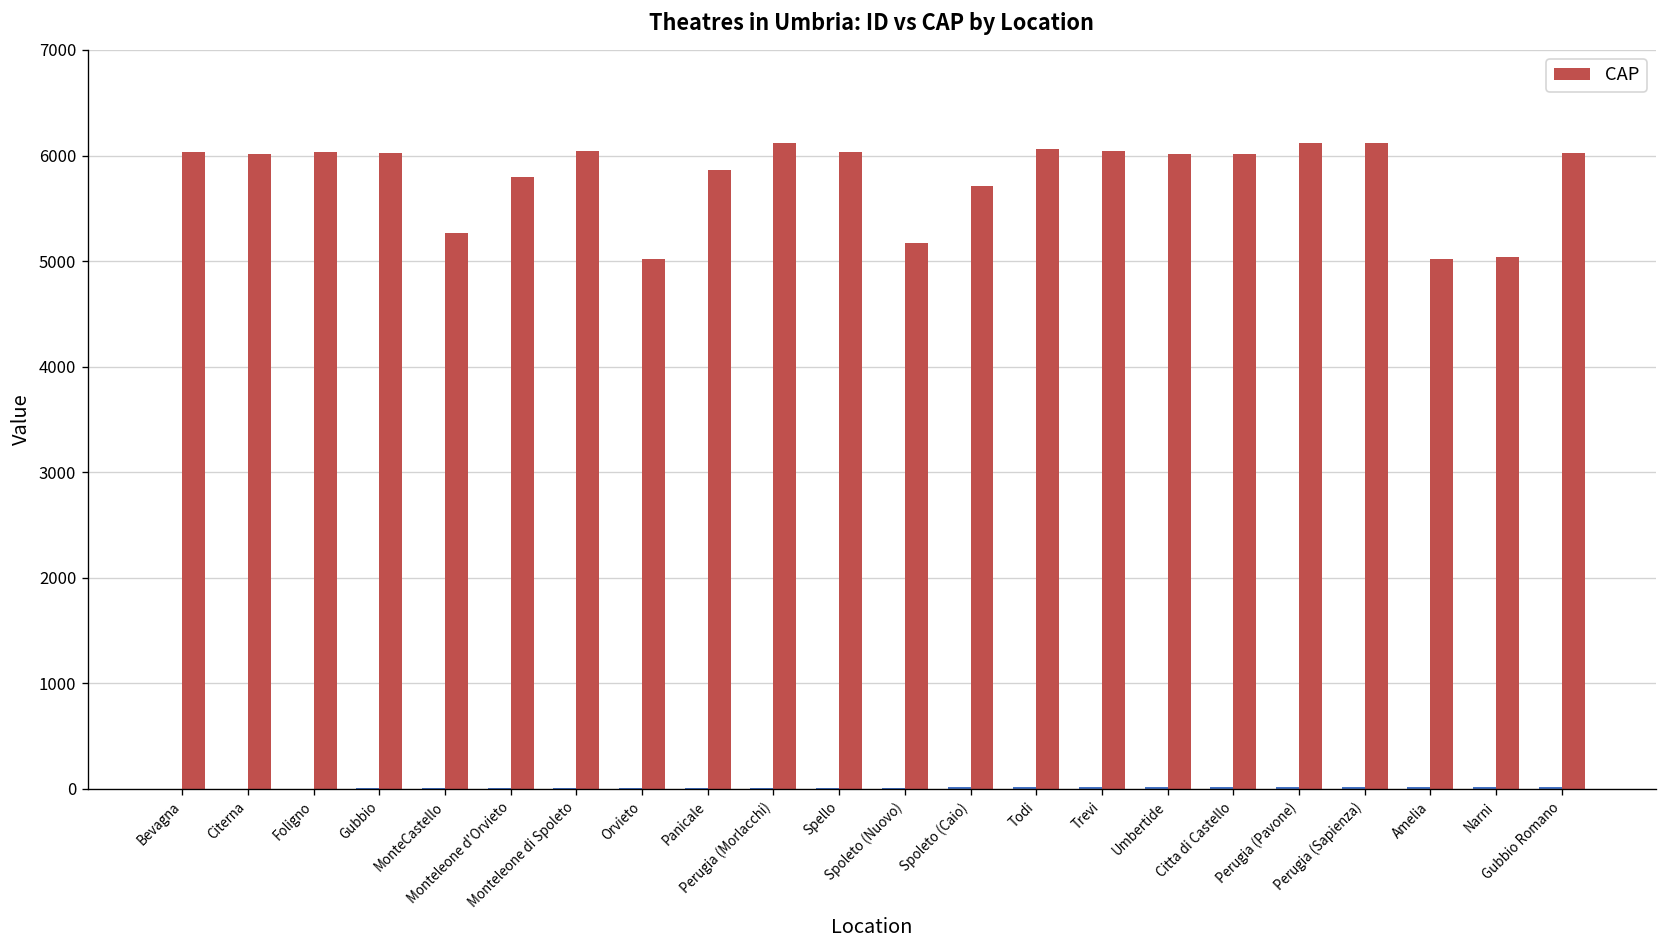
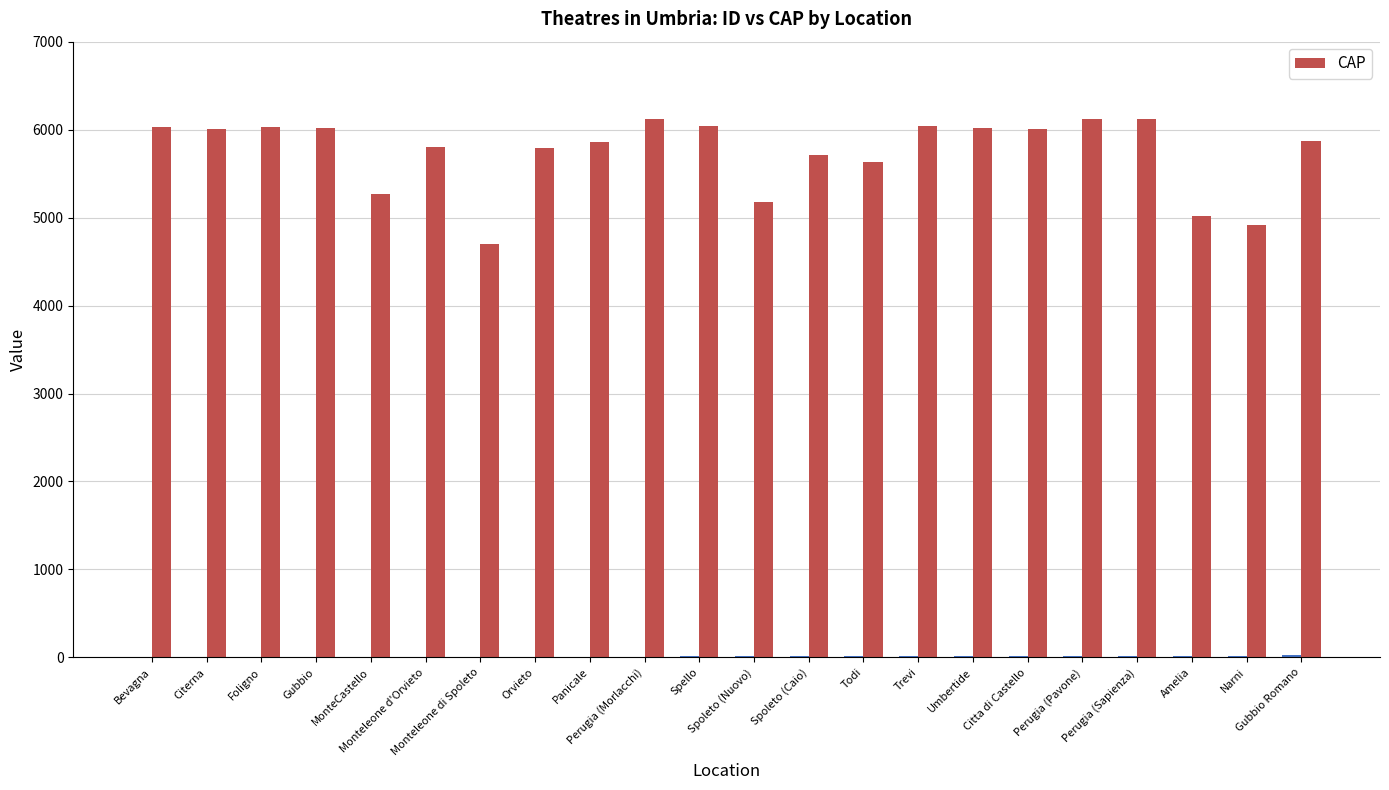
  {
    "CAP": {
      "Bevagna": 6000,
      "Citerna": 6000,
      "Foligno": 6000,
      "Gubbio": 6000,
      "MonteCastello": 5300,
      "Monteleone d'Orvieto": 5800,
-     "Monteleone di Spoleto": 6000,
-     "Orvieto": 5000,
+     "Monteleone di Spoleto": 4700,
+     "Orvieto": 5800,
      "Panicale": 5900,
      "Perugia (Morlacchi)": 6100,
      "Spello": 6000,
      "Spoleto (Nuovo)": 5200,
      "Spoleto (Caio)": 5700,
-     "Todi": 6100,
+     "Todi": 5600,
      "Trevi": 6000,
      "Umbertide": 6000,
      "Citta di Castello": 6000,
      "Perugia (Pavone)": 6100,
      "Perugia (Sapienza)": 6100,
      "Amelia": 5000,
-     "Narni": 5000,
-     "Gubbio Romano": 6000
+     "Narni": 4900,
+     "Gubbio Romano": 5900
    }
  }
